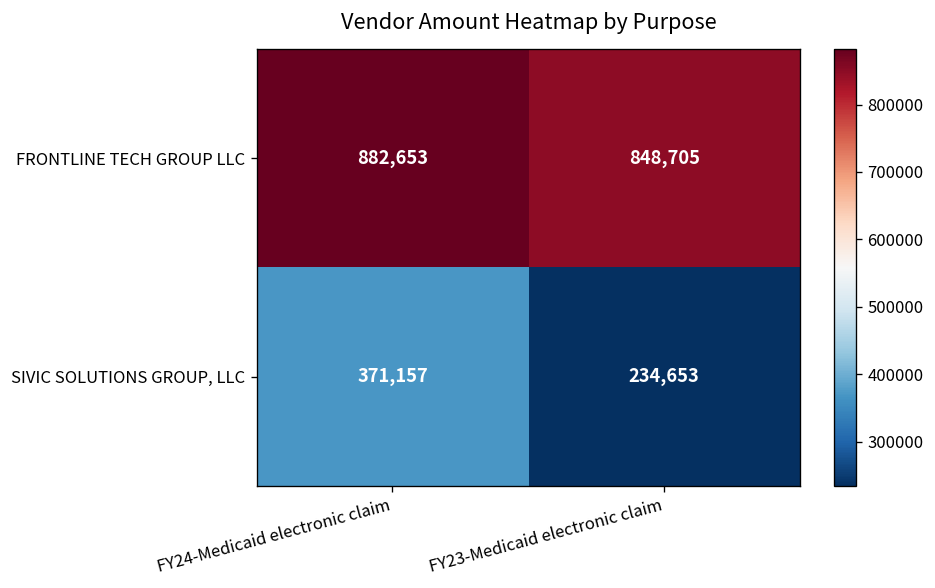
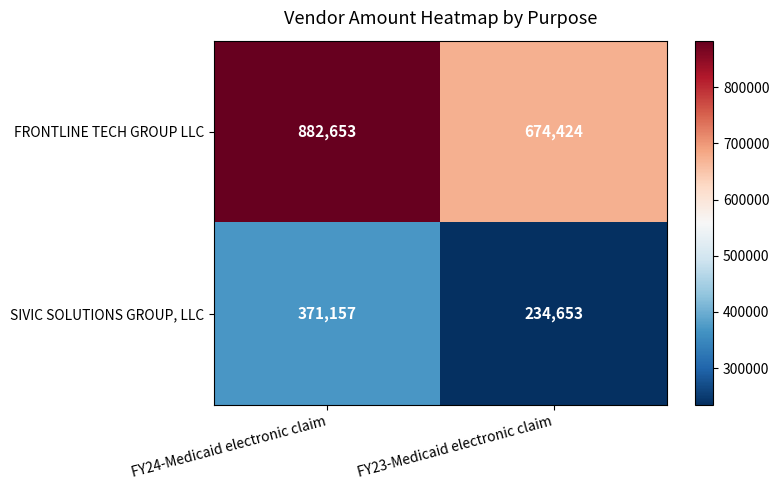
  {
    "FRONTLINE TECH GROUP LLC": {
      "FY24-Medicaid electronic claim": "882,653",
-     "FY23-Medicaid electronic claim": "848,705"
+     "FY23-Medicaid electronic claim": "674,424"
    },
    "SIVIC SOLUTIONS GROUP, LLC": {
      "FY24-Medicaid electronic claim": "371,157",
      "FY23-Medicaid electronic claim": "234,653"
    }
  }
